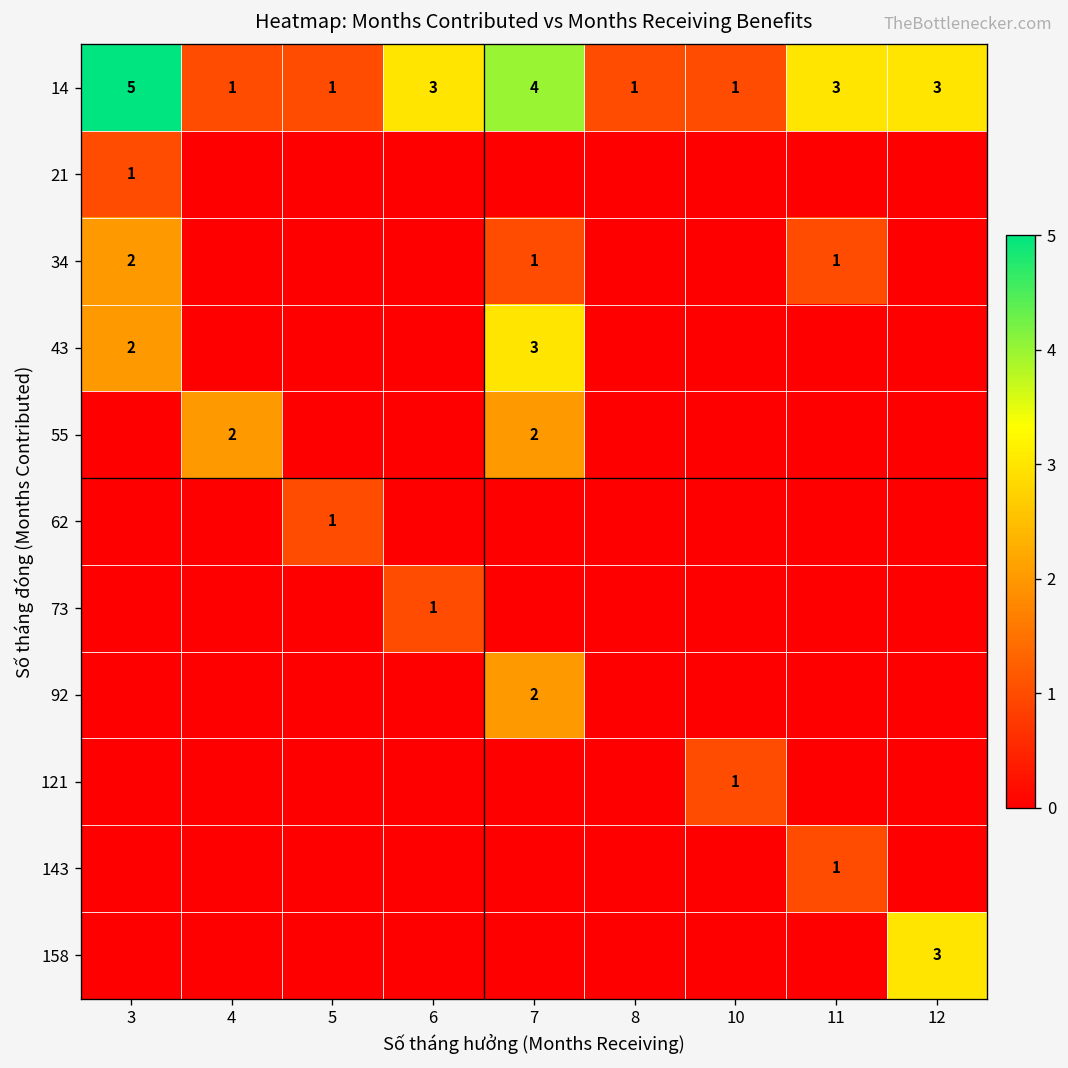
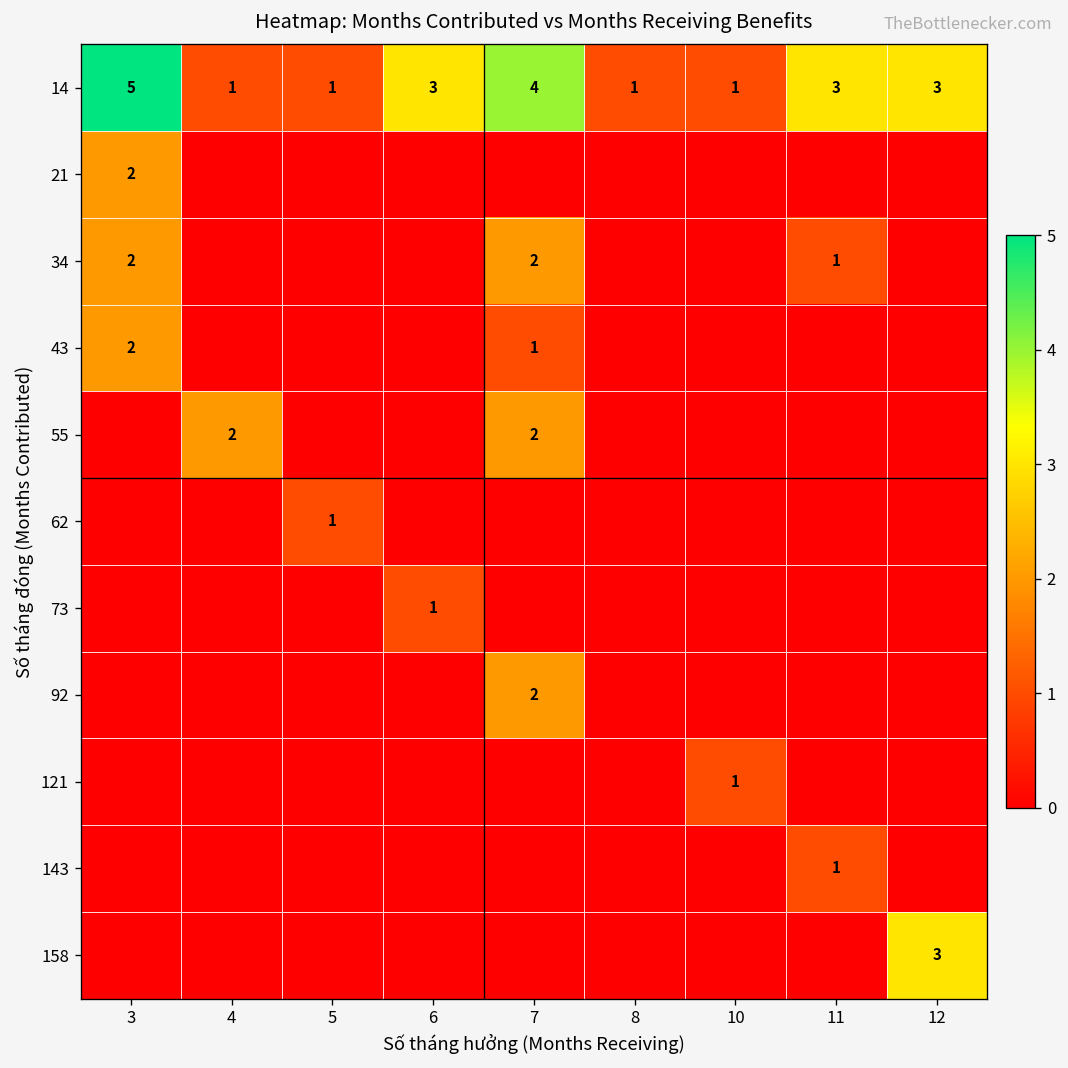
  {
    "14": {
      "3": 5,
      "4": 1,
      "5": 1,
      "6": 3,
      "7": 4,
      "8": 1,
      "10": 1,
      "11": 3,
      "12": 3
    },
    "21": {
-     "3": 1
+     "3": 2
    },
    "34": {
      "3": 2,
-     "7": 1,
+     "7": 2,
      "11": 1
    },
    "43": {
      "3": 2,
-     "7": 3
+     "7": 1
    },
    "55": {
      "4": 2,
      "7": 2
    },
    "62": {
      "5": 1
    },
    "73": {
      "6": 1
    },
    "92": {
      "7": 2
    },
    "121": {
      "10": 1
    },
    "143": {
      "11": 1
    },
    "158": {
      "12": 3
    }
  }
